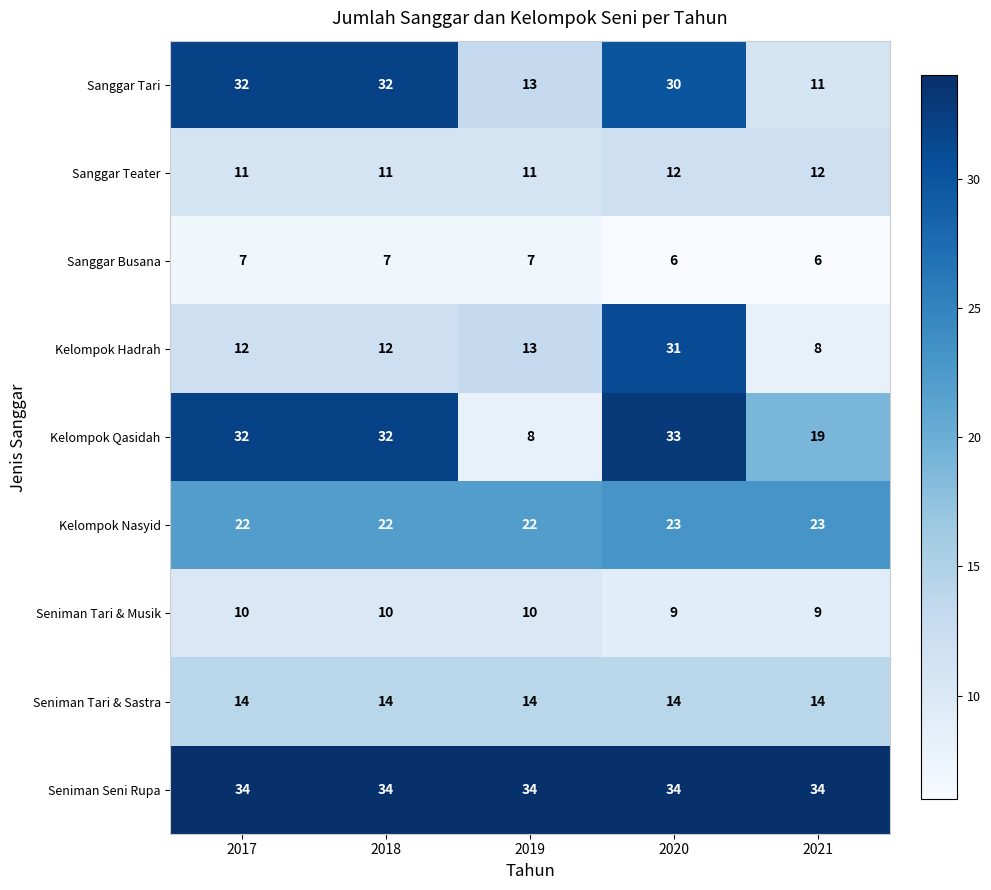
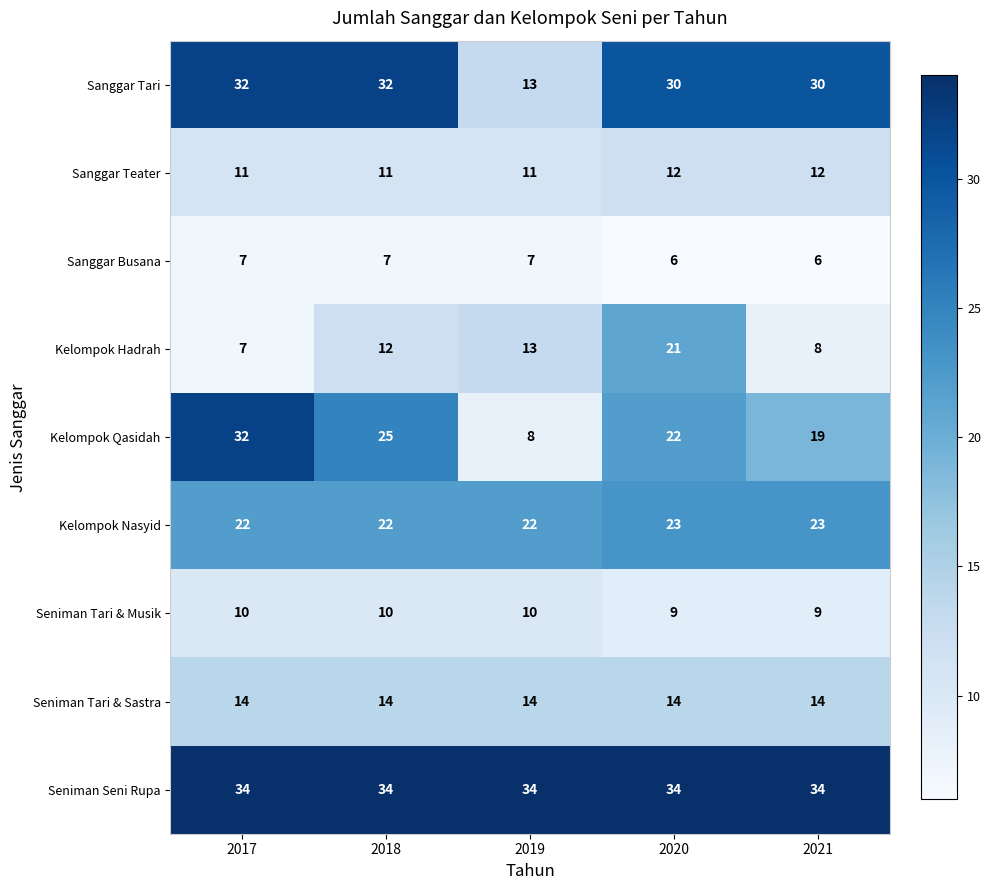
  {
    "Sanggar Tari": {
      "2017": 32,
      "2018": 32,
      "2019": 13,
      "2020": 30,
-     "2021": 11
+     "2021": 30
    },
    "Sanggar Teater": {
      "2017": 11,
      "2018": 11,
      "2019": 11,
      "2020": 12,
      "2021": 12
    },
    "Sanggar Busana": {
      "2017": 7,
      "2018": 7,
      "2019": 7,
      "2020": 6,
      "2021": 6
    },
    "Kelompok Hadrah": {
-     "2017": 12,
+     "2017": 7,
      "2018": 12,
      "2019": 13,
-     "2020": 31,
+     "2020": 21,
      "2021": 8
    },
    "Kelompok Qasidah": {
      "2017": 32,
-     "2018": 32,
+     "2018": 25,
      "2019": 8,
-     "2020": 33,
+     "2020": 22,
      "2021": 19
    },
    "Kelompok Nasyid": {
      "2017": 22,
      "2018": 22,
      "2019": 22,
      "2020": 23,
      "2021": 23
    },
    "Seniman Tari & Musik": {
      "2017": 10,
      "2018": 10,
      "2019": 10,
      "2020": 9,
      "2021": 9
    },
    "Seniman Tari & Sastra": {
      "2017": 14,
      "2018": 14,
      "2019": 14,
      "2020": 14,
      "2021": 14
    },
    "Seniman Seni Rupa": {
      "2017": 34,
      "2018": 34,
      "2019": 34,
      "2020": 34,
      "2021": 34
    }
  }
